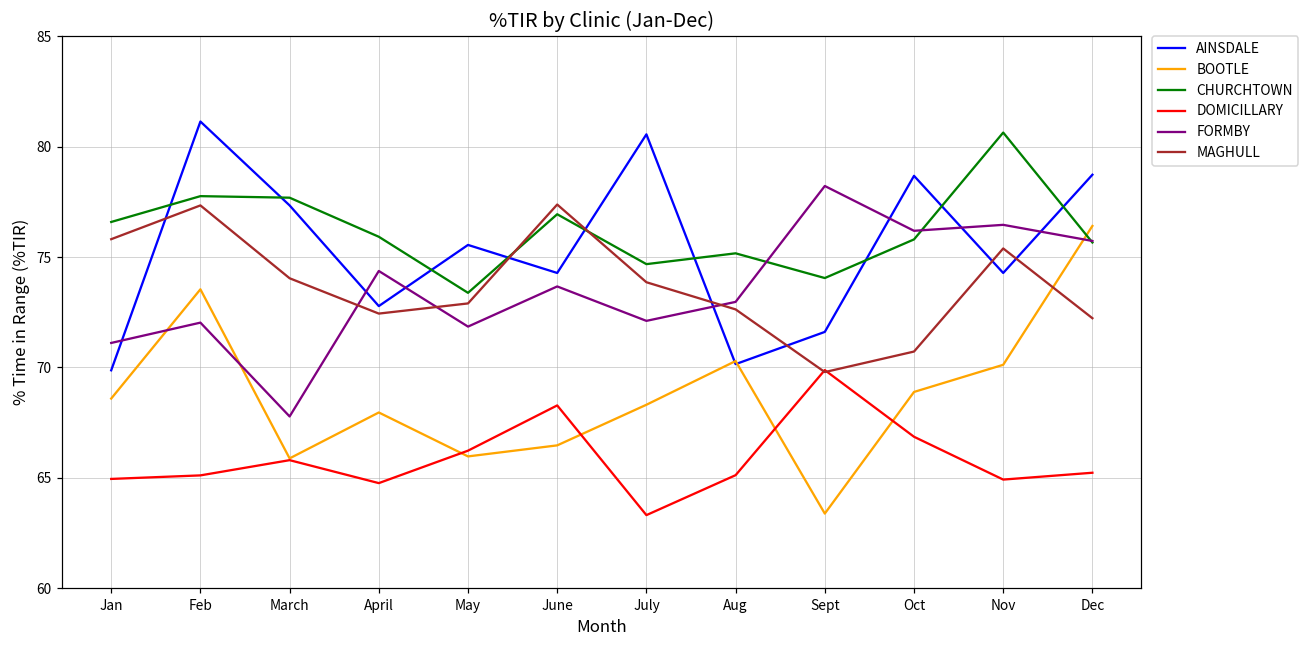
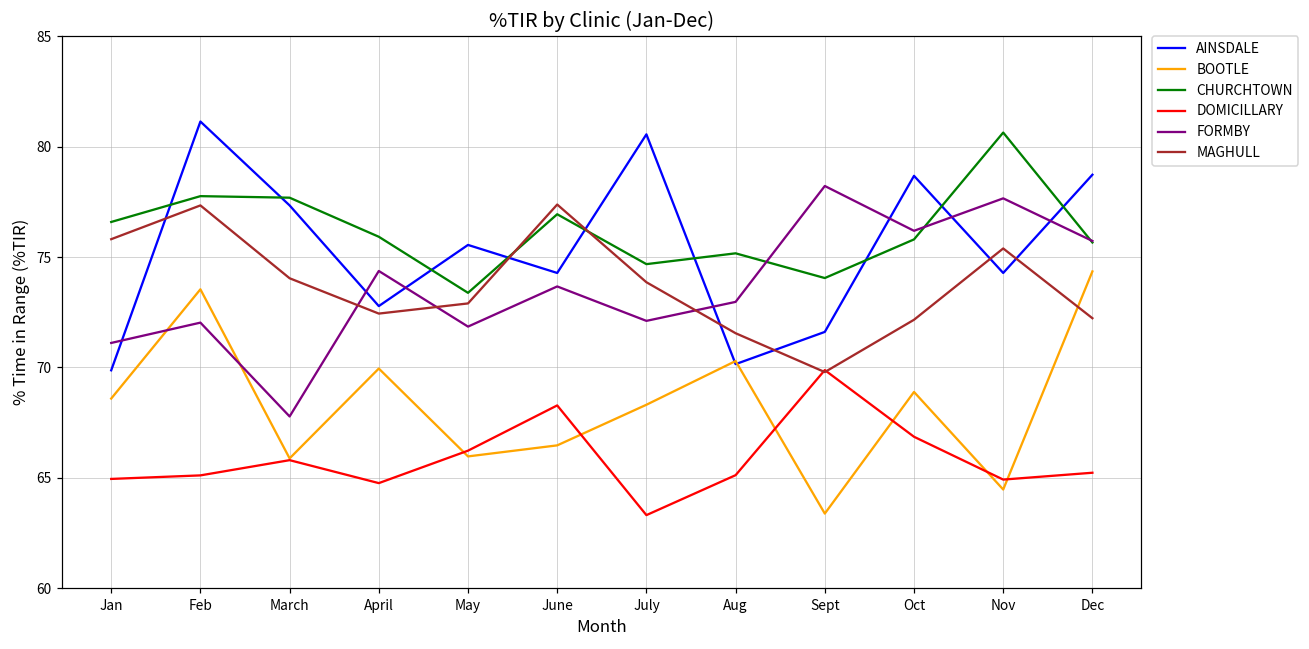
  {
    "AINSDALE": {
      "Jan": 69.9,
      "Feb": 81.1,
      "March": 77.3,
      "April": 72.8,
      "May": 75.6,
      "June": 74.3,
      "July": 80.6,
      "Aug": 70.2,
      "Sept": 71.6,
      "Oct": 78.7,
      "Nov": 74.3,
      "Dec": 78.7
    },
    "BOOTLE": {
      "Jan": 68.6,
      "Feb": 73.5,
-     "April": 68.0,
+     "April": 70.0,
      "May": 66.0,
      "June": 66.5,
      "July": 68.3,
      "Aug": 70.3,
      "Sept": 63.4,
      "Oct": 68.9,
-     "Nov": 70.1,
-     "Dec": 76.4
+     "Nov": 64.5,
+     "Dec": 74.4
    },
    "CHURCHTOWN": {
      "Jan": 76.6,
      "Feb": 77.8,
      "March": 77.7,
      "April": 75.9,
      "May": 73.4,
      "June": 76.9,
      "July": 74.7,
      "Aug": 75.2,
      "Sept": 74.1,
      "Oct": 75.8,
      "Nov": 80.6
    },
    "DOMICILLARY": {
      "Jan": 65.0,
      "Feb": 65.1,
      "April": 64.8,
      "May": 66.2,
      "June": 68.3,
      "July": 63.3,
      "Aug": 65.1,
      "Oct": 66.9,
      "Nov": 64.9,
      "Dec": 65.2
    },
    "FORMBY": {
      "Jan": 71.1,
      "Feb": 72.0,
      "March": 67.8,
      "April": 74.4,
      "May": 71.9,
      "June": 73.7,
      "July": 72.1,
      "Aug": 73.0,
      "Sept": 78.2,
      "Oct": 76.2,
-     "Nov": 76.5
+     "Nov": 77.7
    },
    "MAGHULL": {
      "Jan": 75.8,
      "Feb": 77.3,
      "March": 74.0,
      "April": 72.4,
      "May": 72.9,
      "June": 77.4,
      "July": 73.9,
-     "Aug": 72.6,
-     "Oct": 70.7,
+     "Aug": 71.6,
+     "Oct": 72.2,
      "Nov": 75.4,
      "Dec": 72.2
    }
  }
